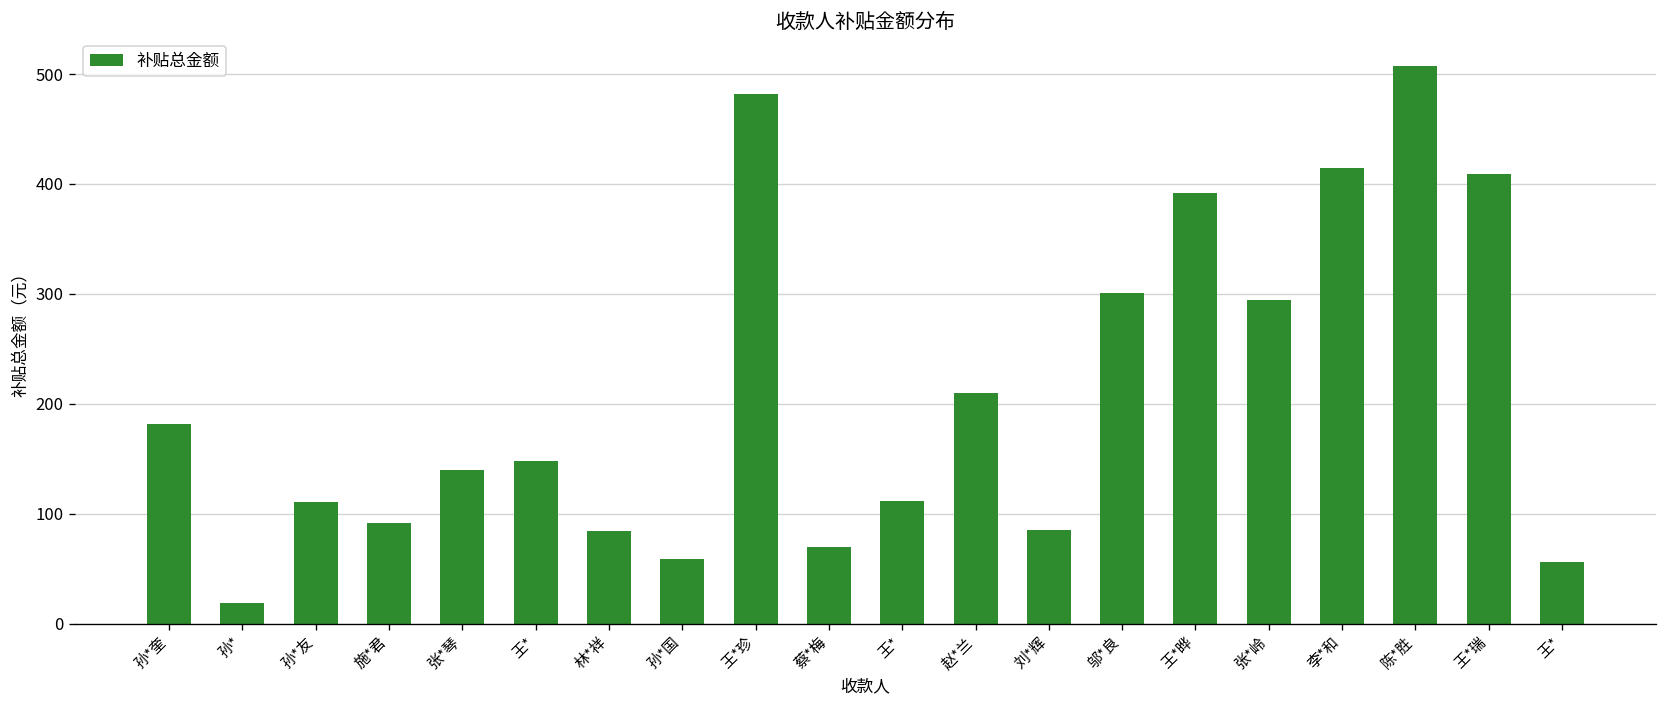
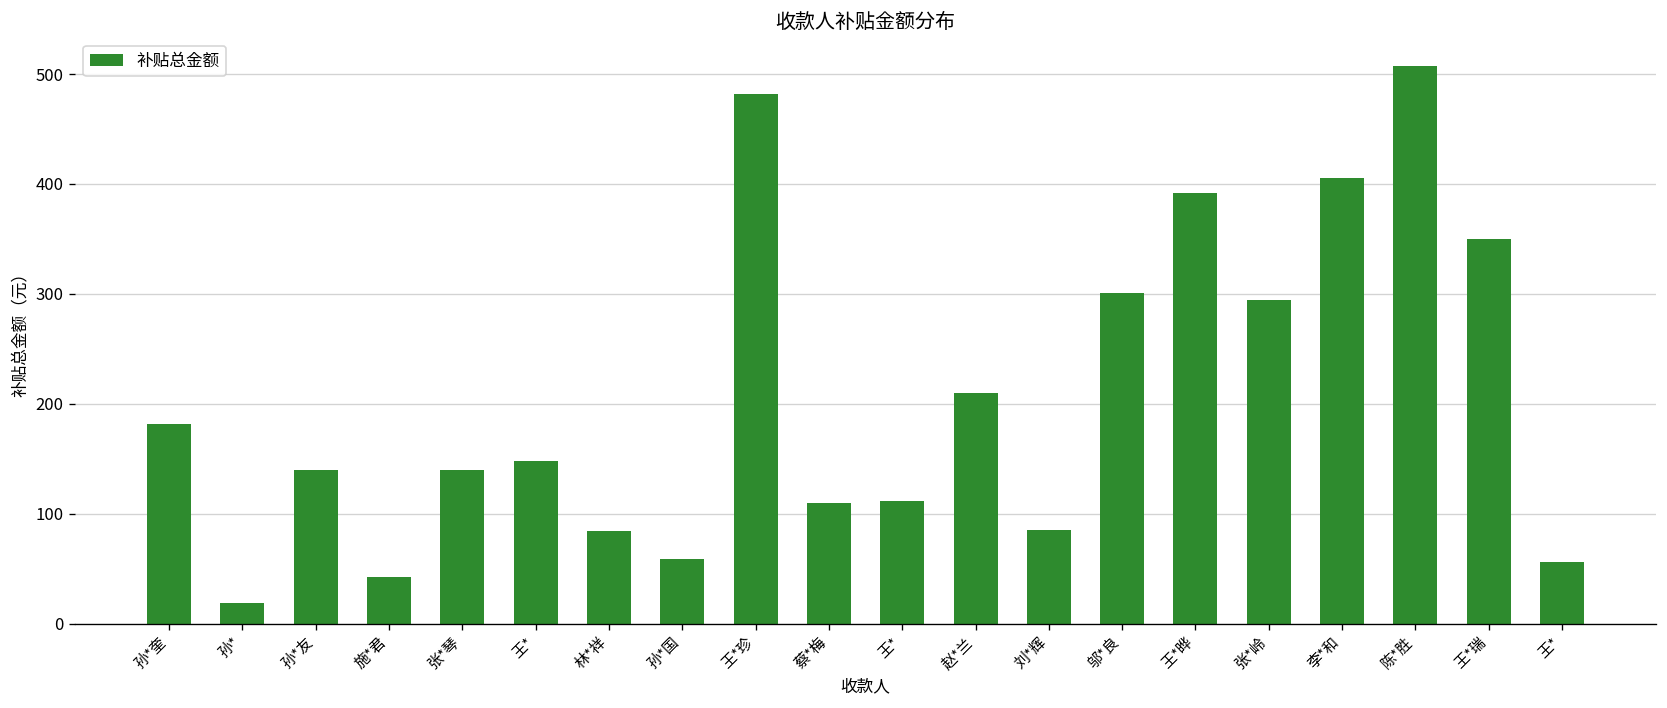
  {
    "孙*奎": 180,
    "孙*": 20,
-   "孙*友": 110,
-   "施*君": 90,
+   "孙*友": 140,
+   "施*君": 40,
    "张*琴": 140,
    "林*祥": 80,
    "孙*国": 60,
    "王*珍": 480,
-   "蔡*梅": 70,
+   "蔡*梅": 110,
    "赵*兰": 210,
    "刘*辉": 90,
    "邬*良": 300,
    "王*晔": 390,
    "张*岭": 290,
-   "李*和": 415,
+   "李*和": 405,
    "陈*胜": 510,
-   "王*瑞": 410
+   "王*瑞": 350
  }
